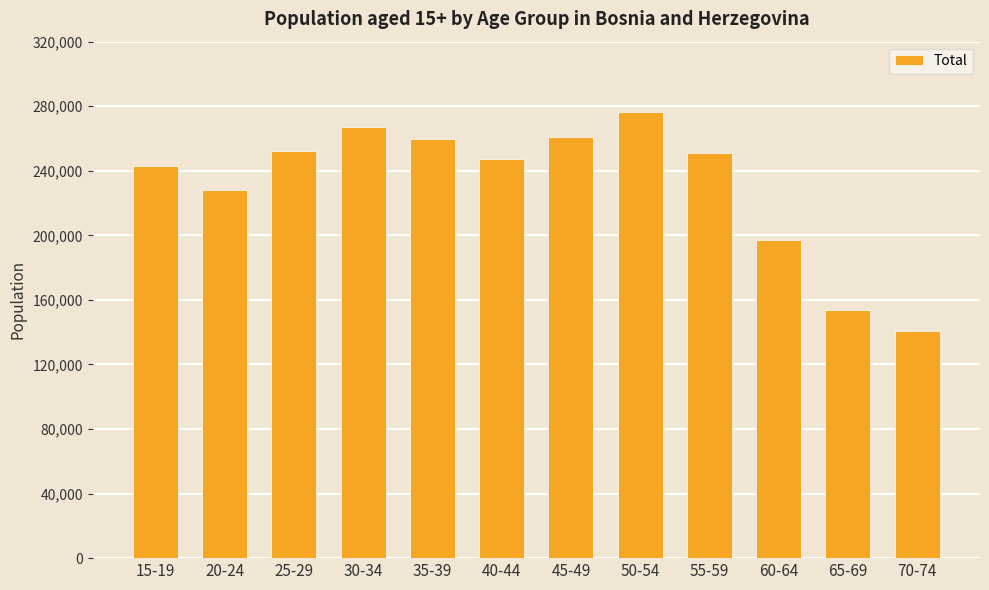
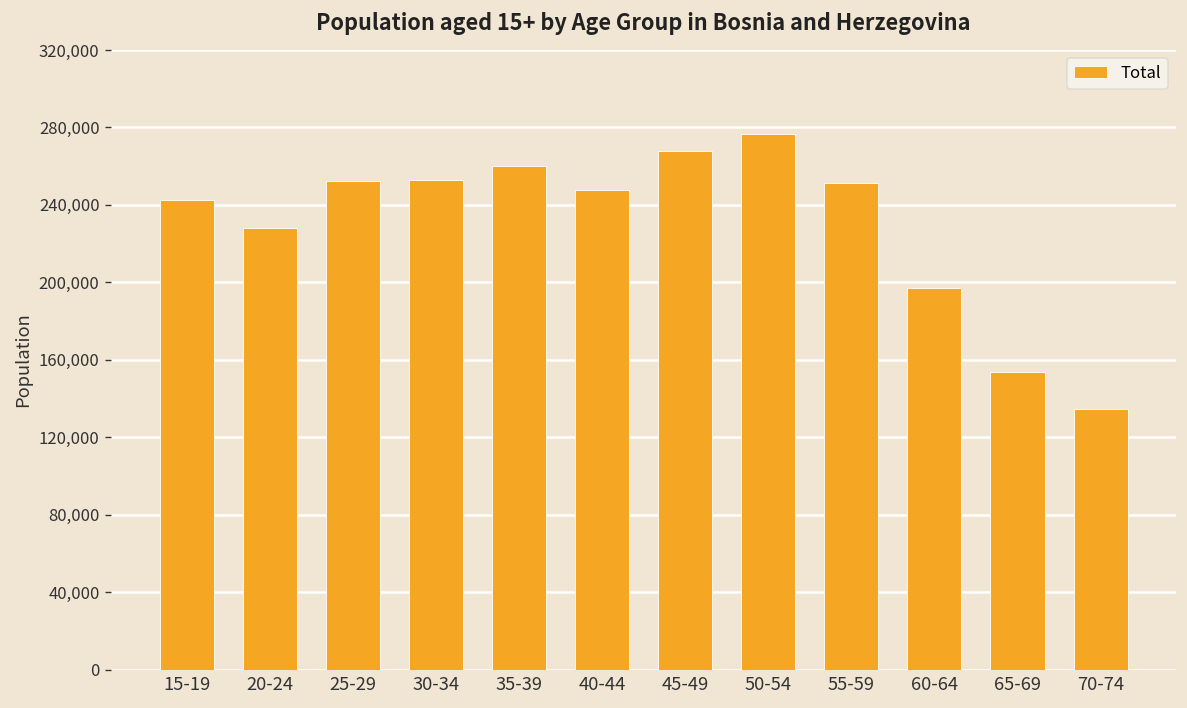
  {
    "15-19": "243,000",
    "20-24": "228,000",
    "25-29": "252,000",
-   "30-34": "267,000",
+   "30-34": "253,000",
    "35-39": "260,000",
    "40-44": "248,000",
-   "45-49": "261,000",
+   "45-49": "268,000",
    "50-54": "277,000",
    "55-59": "251,000",
    "60-64": "197,000",
    "65-69": "154,000",
-   "70-74": "140,000"
+   "70-74": "135,000"
  }
